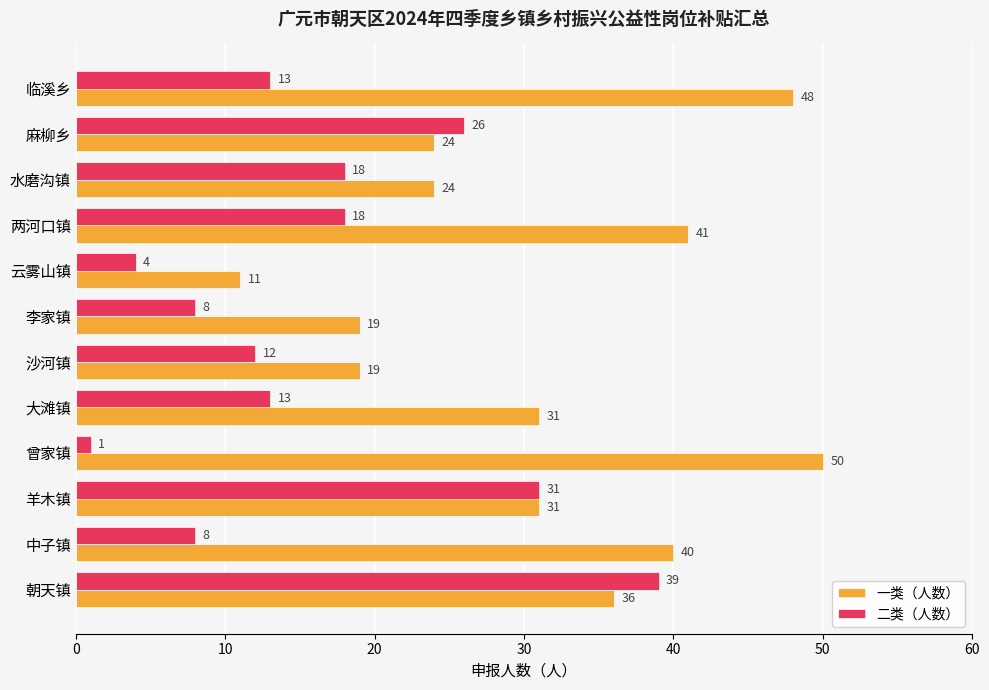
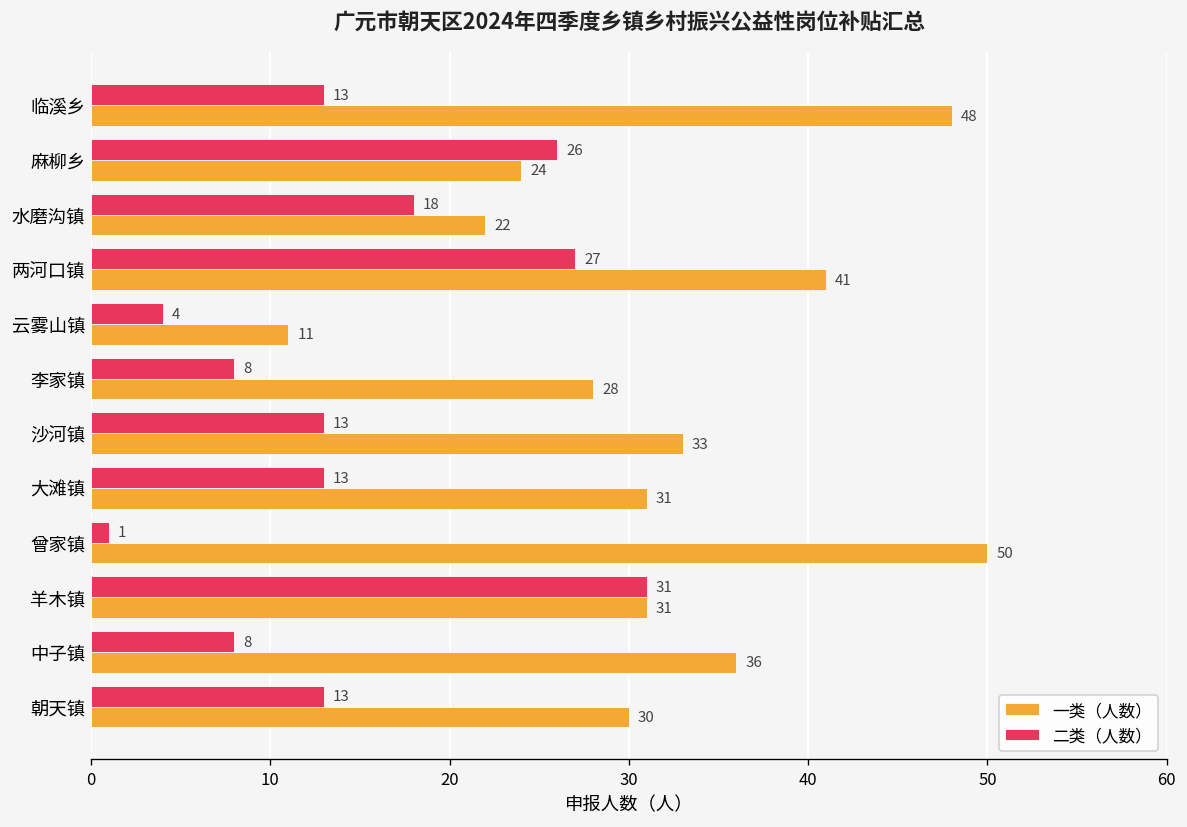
  {
    "一类（人数）": {
      "临溪乡": 48,
      "麻柳乡": 24,
-     "水磨沟镇": 24,
+     "水磨沟镇": 22,
      "两河口镇": 41,
      "云雾山镇": 11,
-     "李家镇": 19,
-     "沙河镇": 19,
+     "李家镇": 28,
+     "沙河镇": 33,
      "大滩镇": 31,
      "曾家镇": 50,
      "羊木镇": 31,
-     "中子镇": 40,
-     "朝天镇": 36
+     "中子镇": 36,
+     "朝天镇": 30
    },
    "二类（人数）": {
      "临溪乡": 13,
      "麻柳乡": 26,
      "水磨沟镇": 18,
-     "两河口镇": 18,
+     "两河口镇": 27,
      "云雾山镇": 4,
      "李家镇": 8,
-     "沙河镇": 12,
+     "沙河镇": 13,
      "大滩镇": 13,
      "曾家镇": 1,
      "羊木镇": 31,
      "中子镇": 8,
-     "朝天镇": 39
+     "朝天镇": 13
    }
  }
